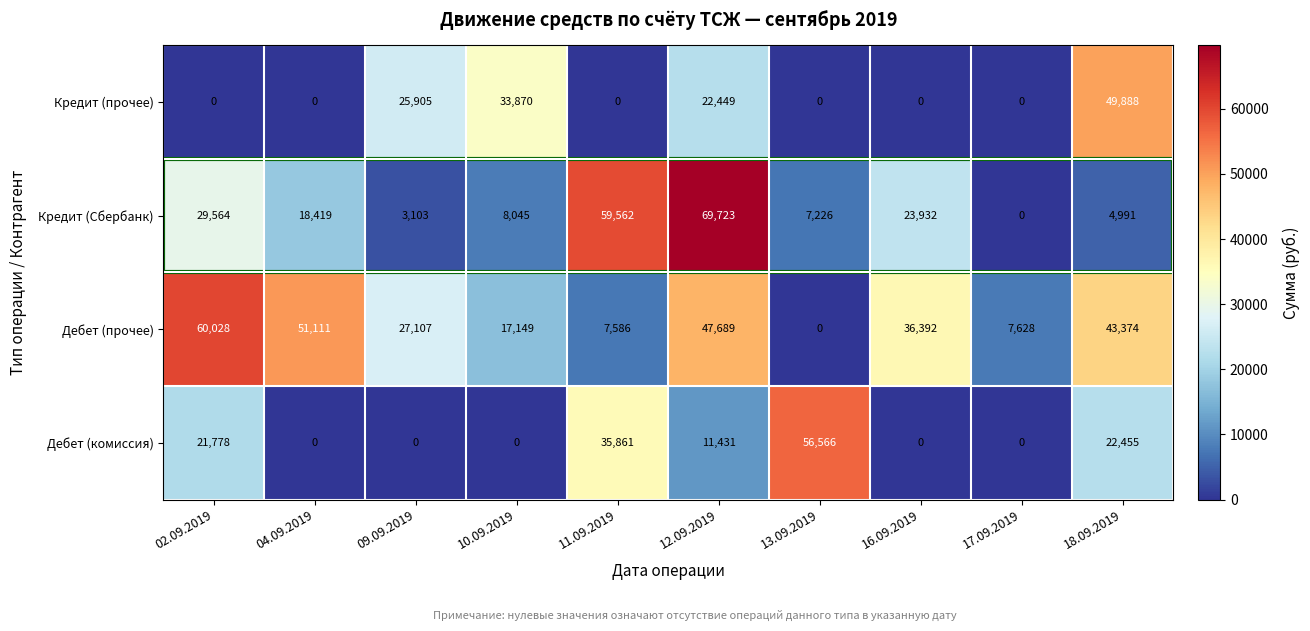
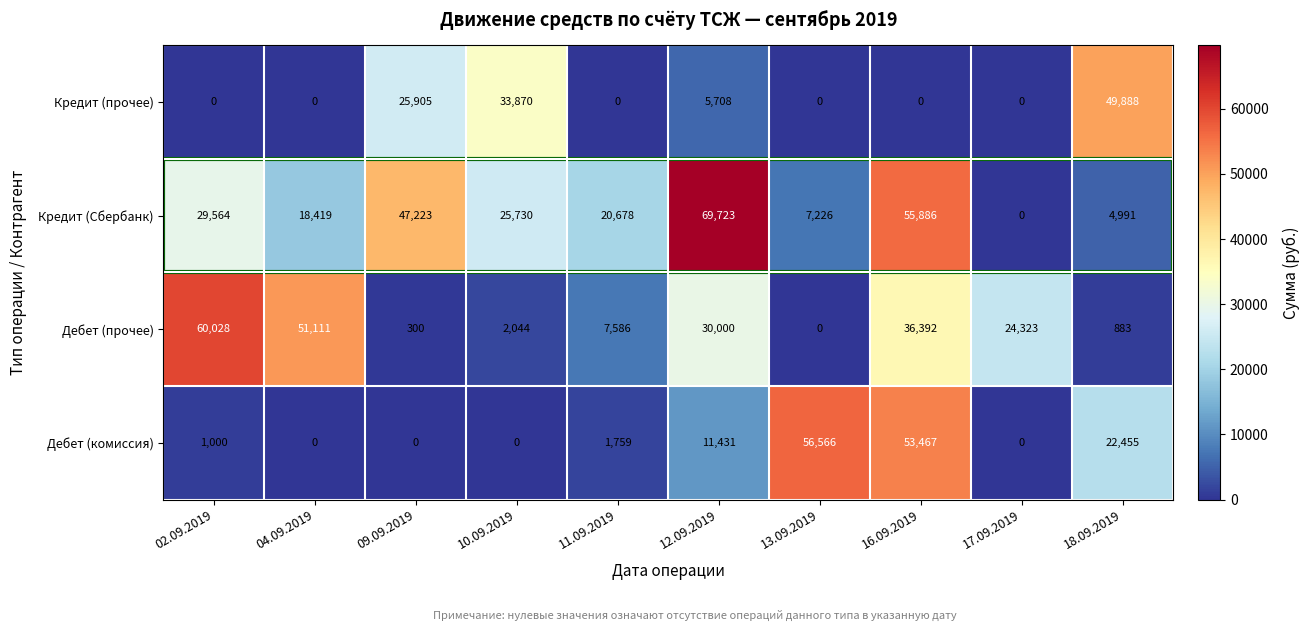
  {
    "Кредит (прочее)": {
      "02.09.2019": "0",
      "04.09.2019": "0",
      "09.09.2019": "25,905",
      "10.09.2019": "33,870",
      "11.09.2019": "0",
-     "12.09.2019": "22,449",
+     "12.09.2019": "5,708",
      "13.09.2019": "0",
      "16.09.2019": "0",
      "17.09.2019": "0",
      "18.09.2019": "49,888"
    },
    "Кредит (Сбербанк)": {
      "02.09.2019": "29,564",
      "04.09.2019": "18,419",
-     "09.09.2019": "3,103",
-     "10.09.2019": "8,045",
-     "11.09.2019": "59,562",
+     "09.09.2019": "47,223",
+     "10.09.2019": "25,730",
+     "11.09.2019": "20,678",
      "12.09.2019": "69,723",
      "13.09.2019": "7,226",
-     "16.09.2019": "23,932",
+     "16.09.2019": "55,886",
      "17.09.2019": "0",
      "18.09.2019": "4,991"
    },
    "Дебет (прочее)": {
      "02.09.2019": "60,028",
      "04.09.2019": "51,111",
-     "09.09.2019": "27,107",
-     "10.09.2019": "17,149",
+     "09.09.2019": "300",
+     "10.09.2019": "2,044",
      "11.09.2019": "7,586",
-     "12.09.2019": "47,689",
+     "12.09.2019": "30,000",
      "13.09.2019": "0",
      "16.09.2019": "36,392",
-     "17.09.2019": "7,628",
-     "18.09.2019": "43,374"
+     "17.09.2019": "24,323",
+     "18.09.2019": "883"
    },
    "Дебет (комиссия)": {
-     "02.09.2019": "21,778",
+     "02.09.2019": "1,000",
      "04.09.2019": "0",
      "09.09.2019": "0",
      "10.09.2019": "0",
-     "11.09.2019": "35,861",
+     "11.09.2019": "1,759",
      "12.09.2019": "11,431",
      "13.09.2019": "56,566",
-     "16.09.2019": "0",
+     "16.09.2019": "53,467",
      "17.09.2019": "0",
      "18.09.2019": "22,455"
    }
  }
